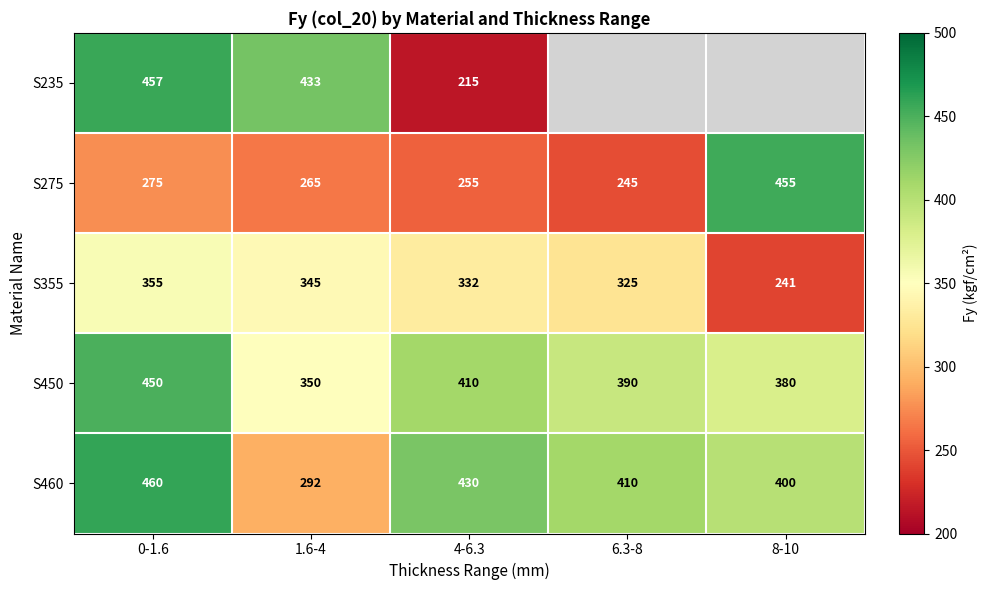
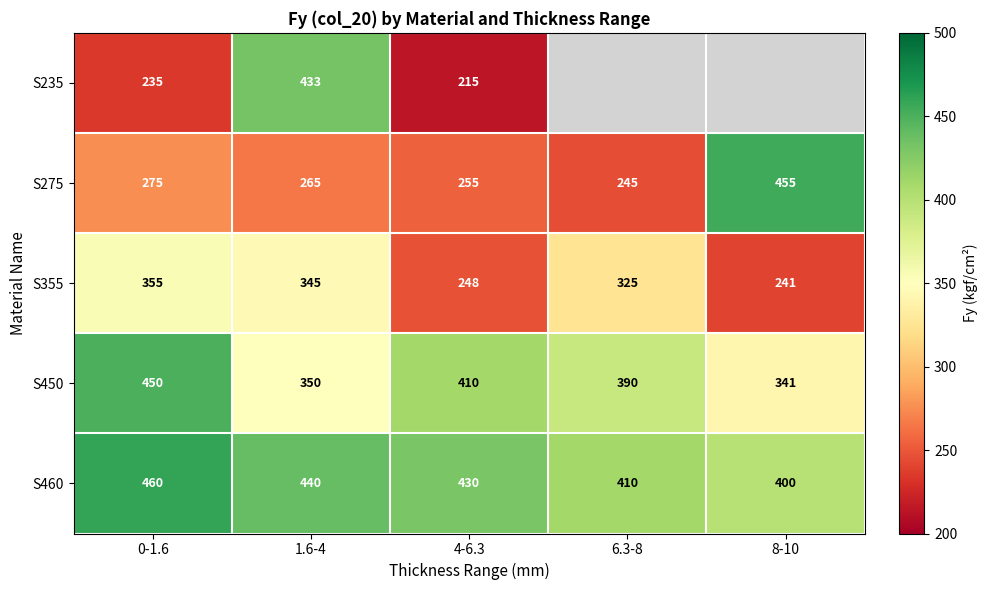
  {
    "S235": {
-     "0-1.6": 457,
+     "0-1.6": 235,
      "1.6-4": 433,
      "4-6.3": 215
    },
    "S275": {
      "0-1.6": 275,
      "1.6-4": 265,
      "4-6.3": 255,
      "6.3-8": 245,
      "8-10": 455
    },
    "S355": {
      "0-1.6": 355,
      "1.6-4": 345,
-     "4-6.3": 332,
+     "4-6.3": 248,
      "6.3-8": 325,
      "8-10": 241
    },
    "S450": {
      "0-1.6": 450,
      "1.6-4": 350,
      "4-6.3": 410,
      "6.3-8": 390,
-     "8-10": 380
+     "8-10": 341
    },
    "S460": {
      "0-1.6": 460,
-     "1.6-4": 292,
+     "1.6-4": 440,
      "4-6.3": 430,
      "6.3-8": 410,
      "8-10": 400
    }
  }
